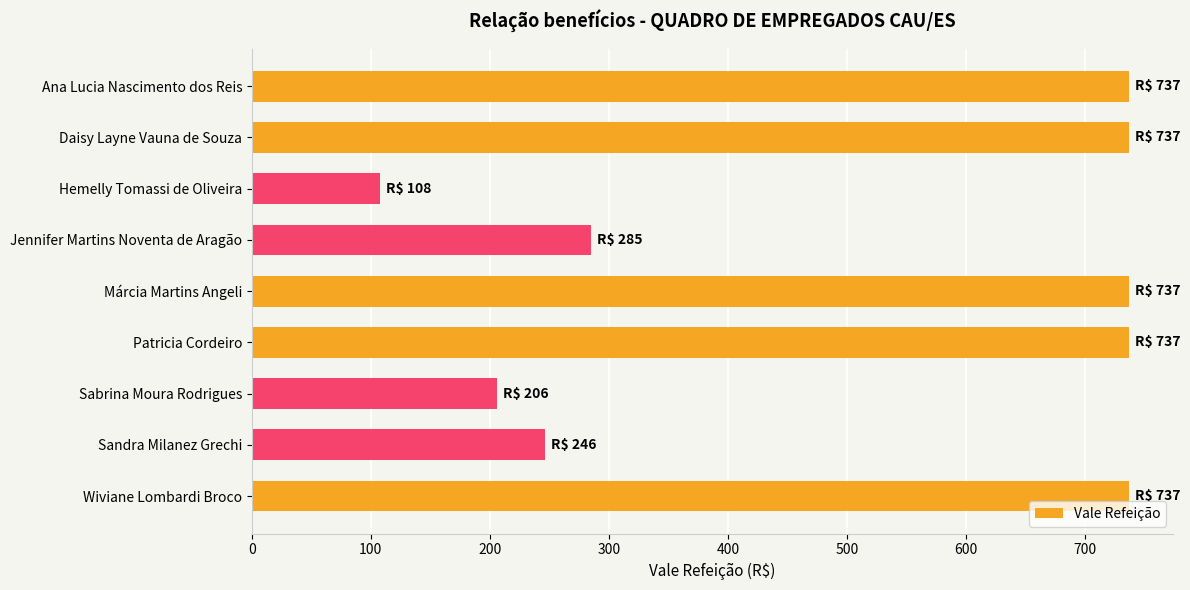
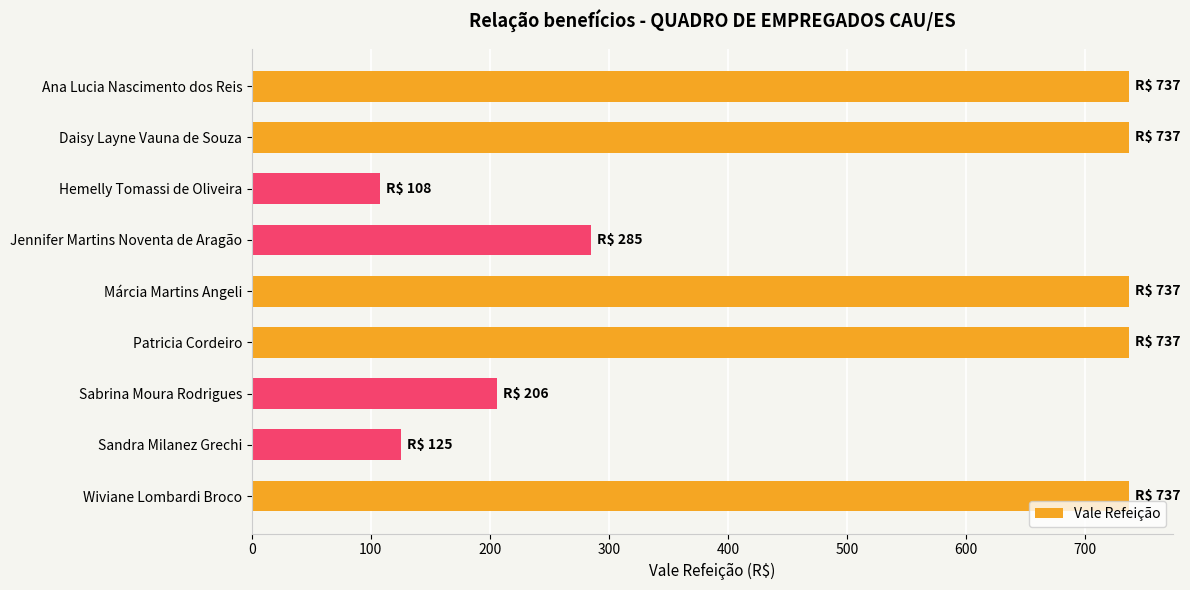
  {
    "Ana Lucia Nascimento dos Reis": 737,
    "Daisy Layne Vauna de Souza": 737,
    "Hemelly Tomassi de Oliveira": 108,
    "Jennifer Martins Noventa de Aragão": 285,
    "Márcia Martins Angeli": 737,
    "Patricia Cordeiro": 737,
    "Sabrina Moura Rodrigues": 206,
-   "Sandra Milanez Grechi": 246
+   "Sandra Milanez Grechi": 125
  }
